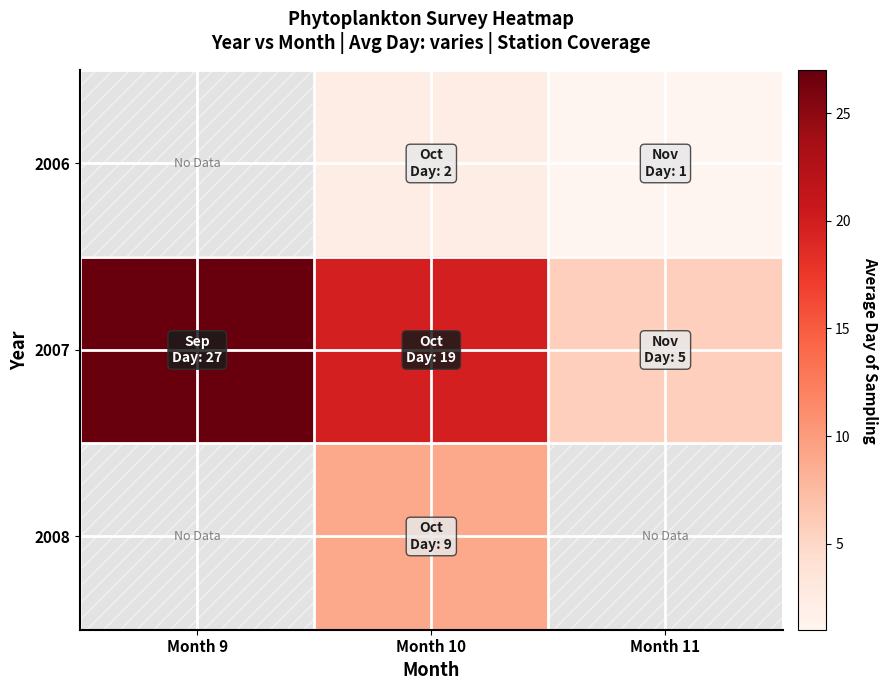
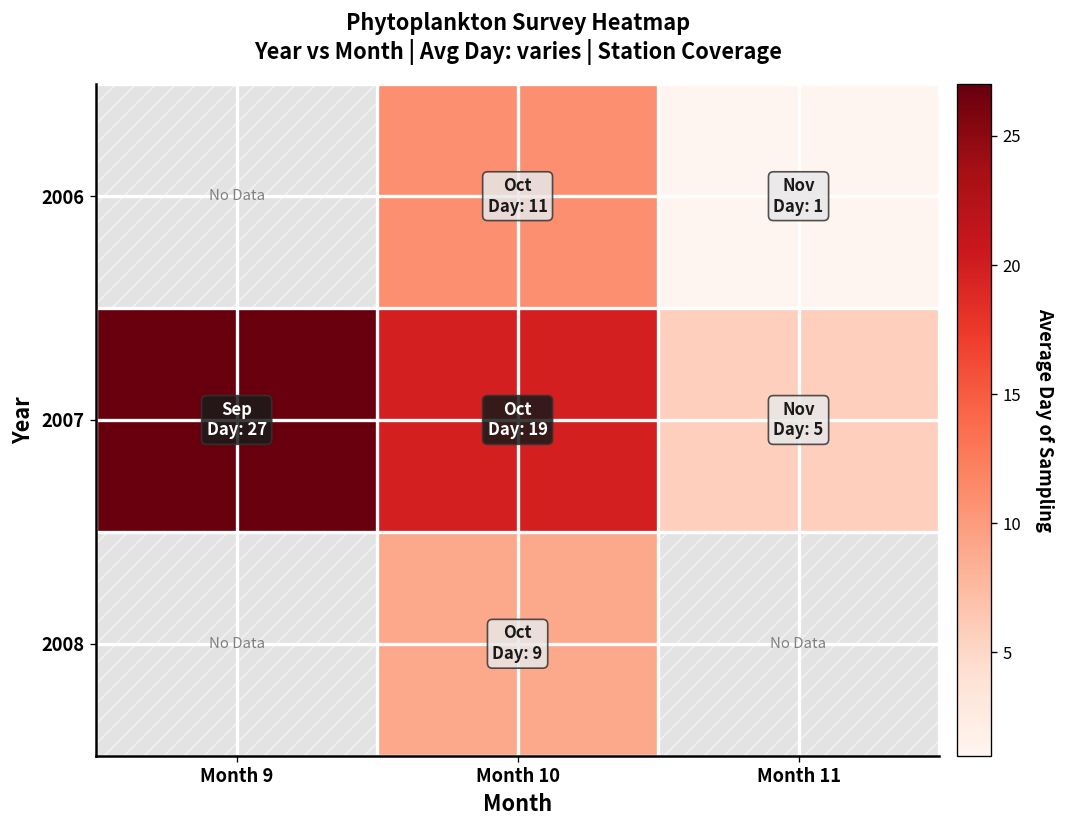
  {
    "2006": {
-     "Month 10": 2
+     "Month 10": 11
    }
  }
